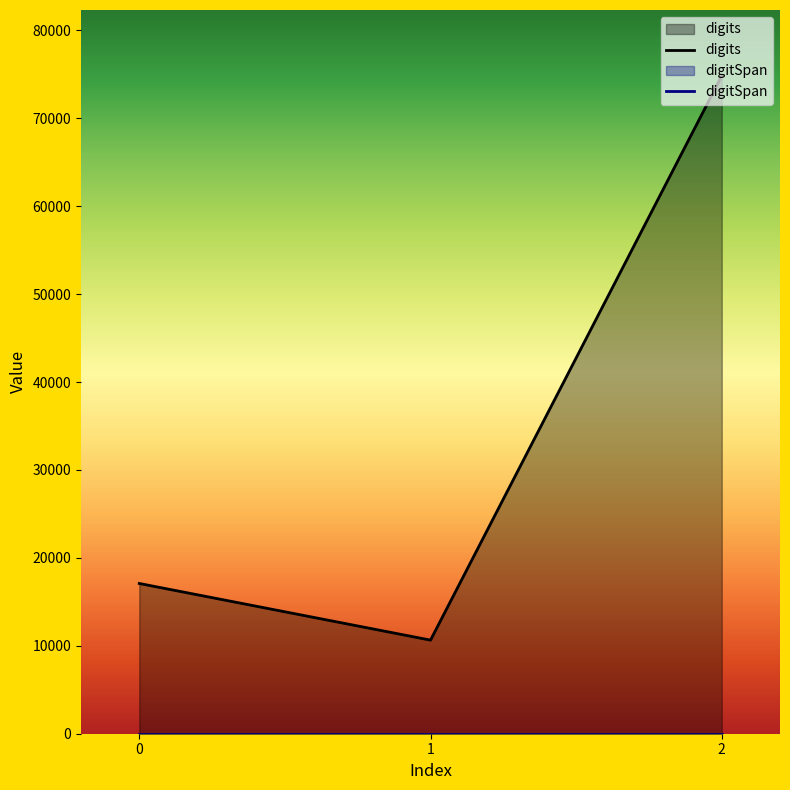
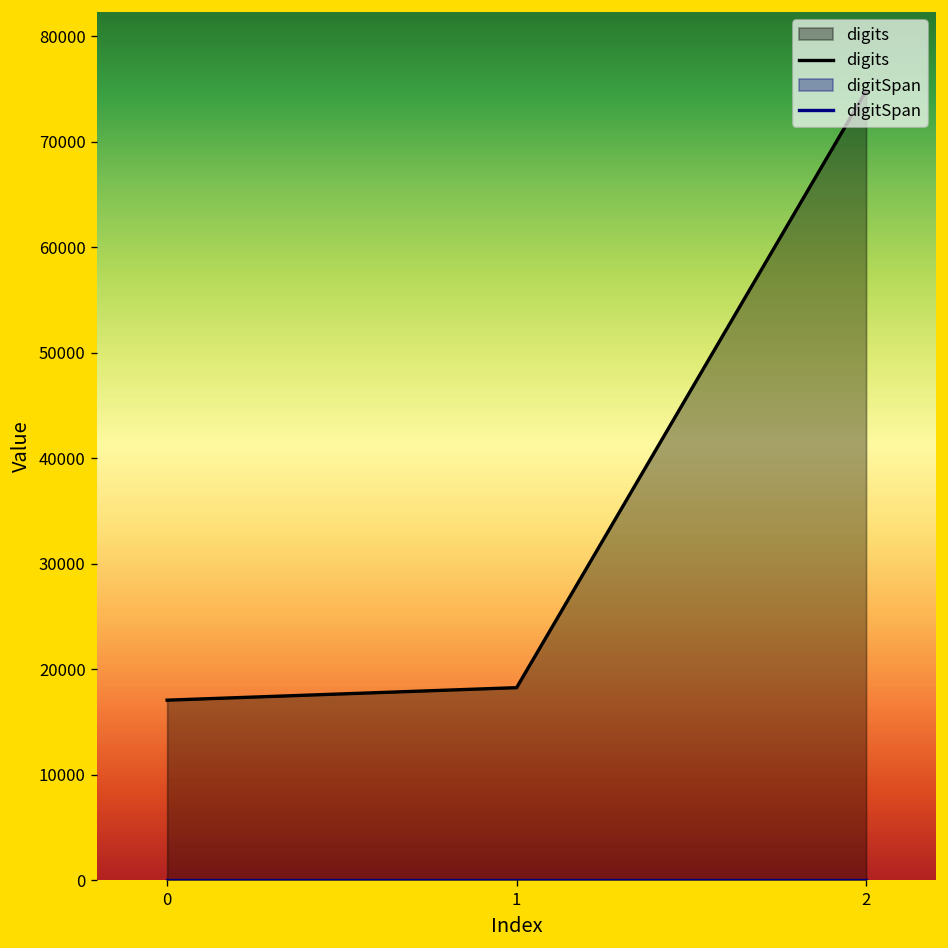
  {
    "digits": {
      "0": 17000,
-     "1": 11000
+     "1": 18000
    },
    "digitSpan": {
      "0": 0,
      "1": 0,
      "2": 0
    }
  }
